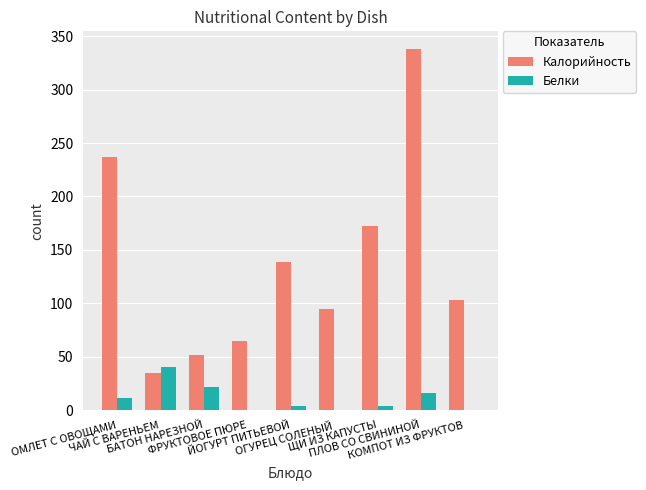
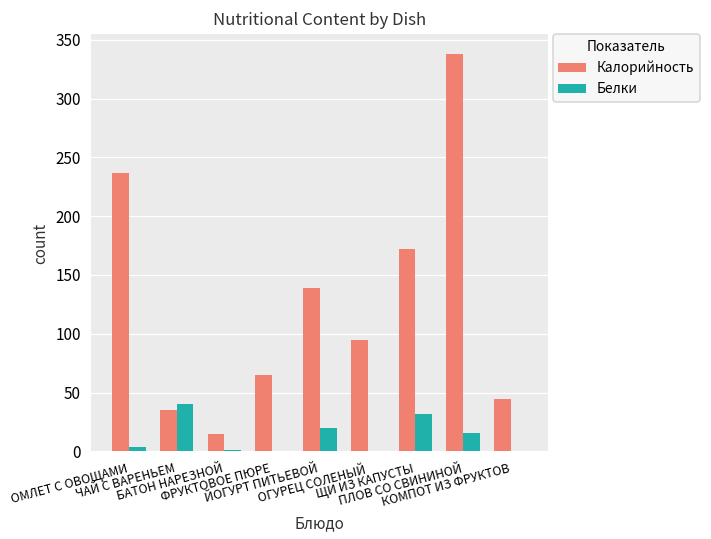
  {
    "Калорийность": {
      "ОМЛЕТ С ОВОЩАМИ": 236,
      "ЧАЙ С ВАРЕНЬЕМ": 35,
-     "БАТОН НАРЕЗНОЙ": 52,
+     "БАТОН НАРЕЗНОЙ": 15,
      "ФРУКТОВОЕ ПЮРЕ": 65,
      "ЙОГУРТ ПИТЬЕВОЙ": 139,
      "ОГУРЕЦ СОЛЕНЫЙ": 95,
      "ЩИ ИЗ КАПУСТЫ": 172,
      "ПЛОВ СО СВИНИНОЙ": 338,
-     "КОМПОТ ИЗ ФРУКТОВ": 104
+     "КОМПОТ ИЗ ФРУКТОВ": 45
    },
    "Белки": {
-     "ОМЛЕТ С ОВОЩАМИ": 11,
+     "ОМЛЕТ С ОВОЩАМИ": 4,
      "ЧАЙ С ВАРЕНЬЕМ": 40,
-     "БАТОН НАРЕЗНОЙ": 22,
+     "БАТОН НАРЕЗНОЙ": 1,
      "ФРУКТОВОЕ ПЮРЕ": 0,
-     "ЙОГУРТ ПИТЬЕВОЙ": 4,
-     "ЩИ ИЗ КАПУСТЫ": 4,
+     "ЙОГУРТ ПИТЬЕВОЙ": 20,
+     "ЩИ ИЗ КАПУСТЫ": 32,
      "ПЛОВ СО СВИНИНОЙ": 16
    }
  }
